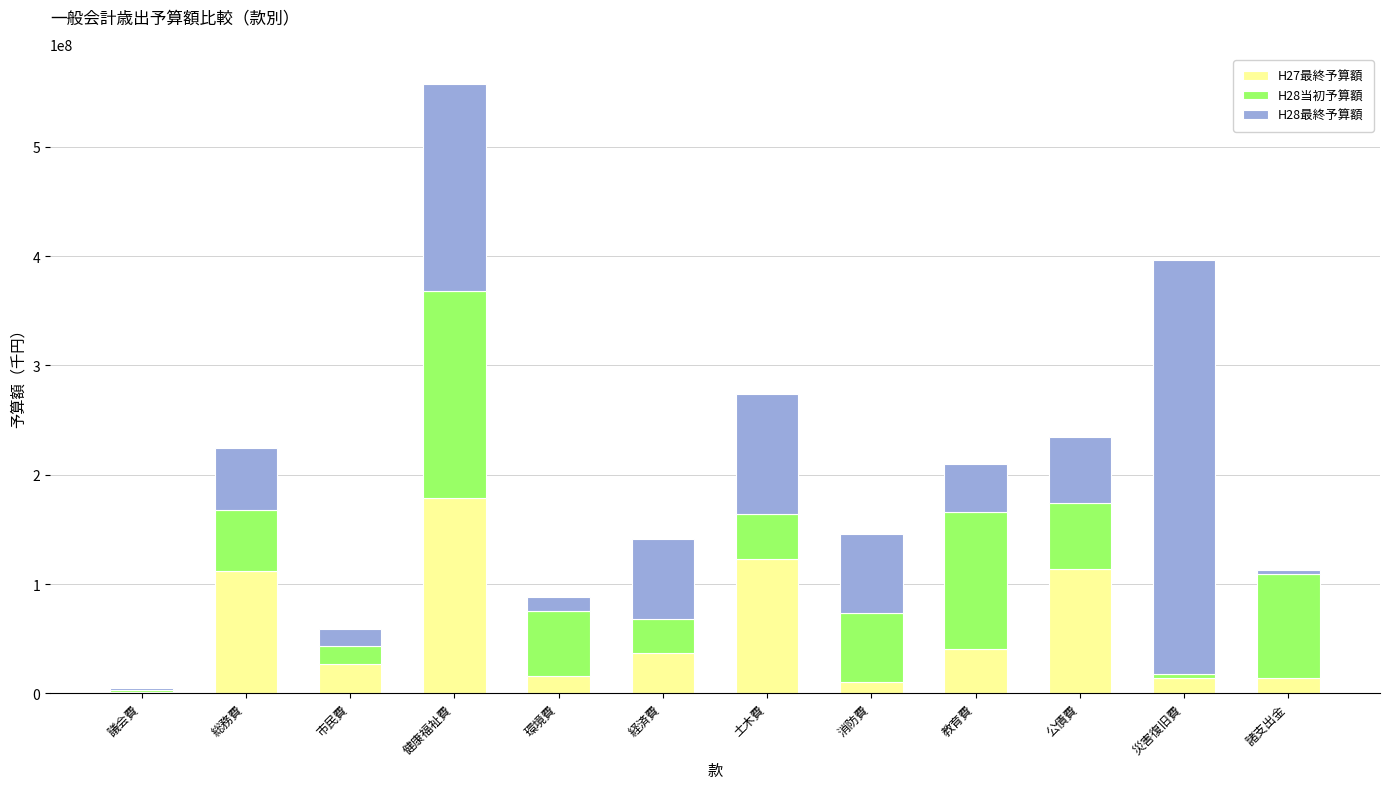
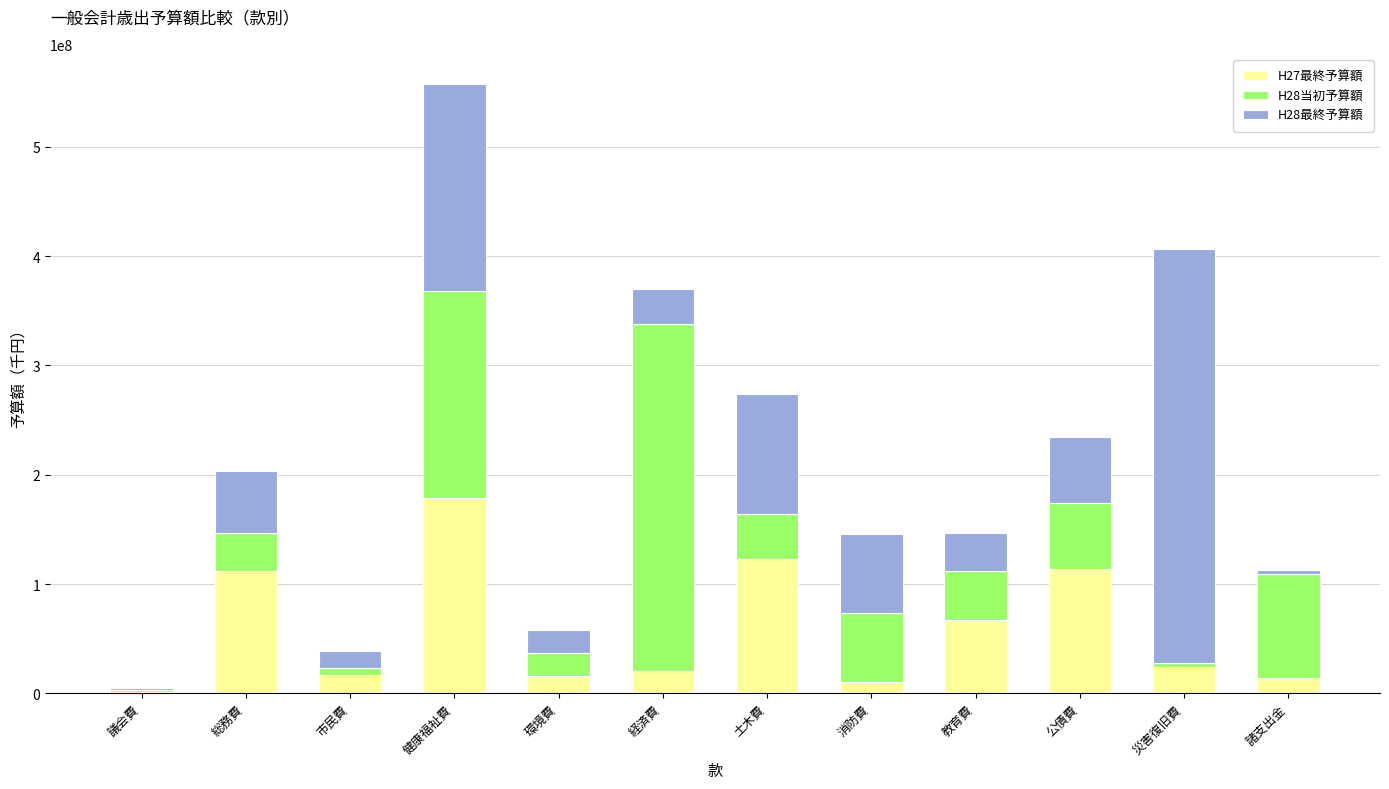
  {
    "H27最終予算額": {
      "総務費": 112000000,
-     "市民費": 27000000,
+     "市民費": 16000000,
      "健康福祉費": 178000000,
      "環境費": 16000000,
-     "経済費": 37000000,
+     "経済費": 20000000,
      "土木費": 123000000,
      "消防費": 11000000,
-     "教育費": 40000000,
+     "教育費": 67000000,
      "公債費": 114000000,
-     "災害復旧費": 14000000,
+     "災害復旧費": 24000000,
      "諸支出金": 14000000
    },
    "H28当初予算額": {
-     "総務費": 56000000,
-     "市民費": 16000000,
+     "総務費": 35000000,
+     "市民費": 7000000,
      "健康福祉費": 190000000,
-     "環境費": 59000000,
-     "経済費": 32000000,
+     "環境費": 21000000,
+     "経済費": 318000000,
      "土木費": 41000000,
      "消防費": 63000000,
-     "教育費": 125000000,
+     "教育費": 45000000,
      "公債費": 60000000,
      "災害復旧費": 4000000,
      "諸支出金": 95000000
    },
    "H28最終予算額": {
      "総務費": 57000000,
      "市民費": 16000000,
      "健康福祉費": 189000000,
-     "環境費": 13000000,
-     "経済費": 73000000,
+     "環境費": 20000000,
+     "経済費": 32000000,
      "土木費": 111000000,
      "消防費": 73000000,
-     "教育費": 44000000,
+     "教育費": 35000000,
      "公債費": 60000000,
      "災害復旧費": 379000000,
      "諸支出金": 4000000
    }
  }
